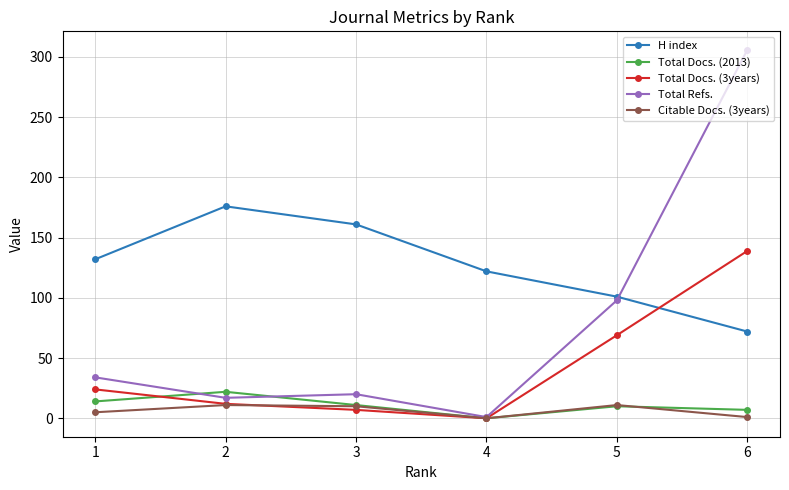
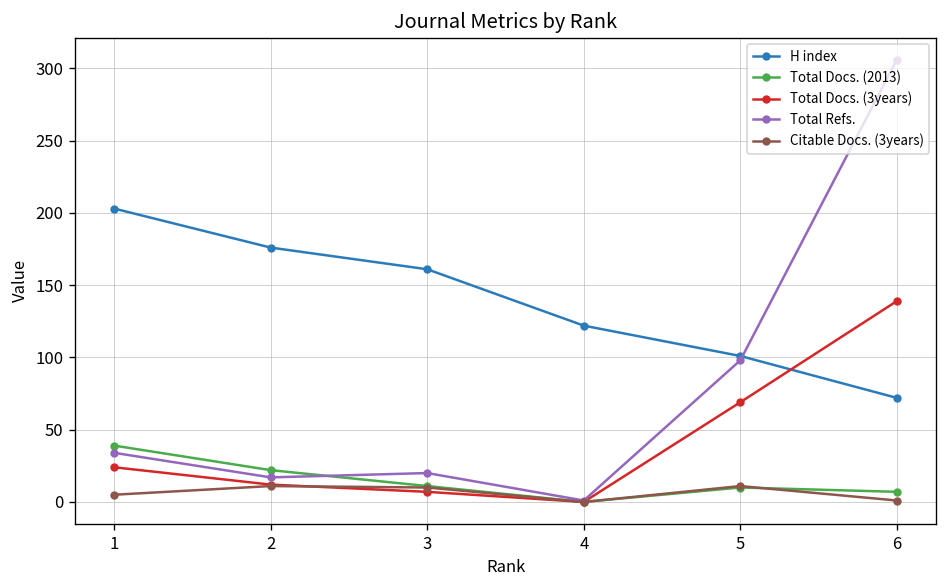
  {
    "H index": {
-     "1": 132,
+     "1": 203,
      "2": 176,
      "3": 161,
      "4": 122,
      "5": 101,
      "6": 72
    },
    "Total Docs. (2013)": {
-     "1": 14,
+     "1": 39,
      "2": 22,
      "6": 7
    },
    "Total Docs. (3years)": {
      "1": 24,
      "3": 7,
      "5": 69,
      "6": 139
    },
    "Total Refs.": {
      "1": 34,
      "2": 17,
      "3": 20,
      "5": 98
    },
    "Citable Docs. (3years)": {
      "1": 5,
      "6": 1
    }
  }
